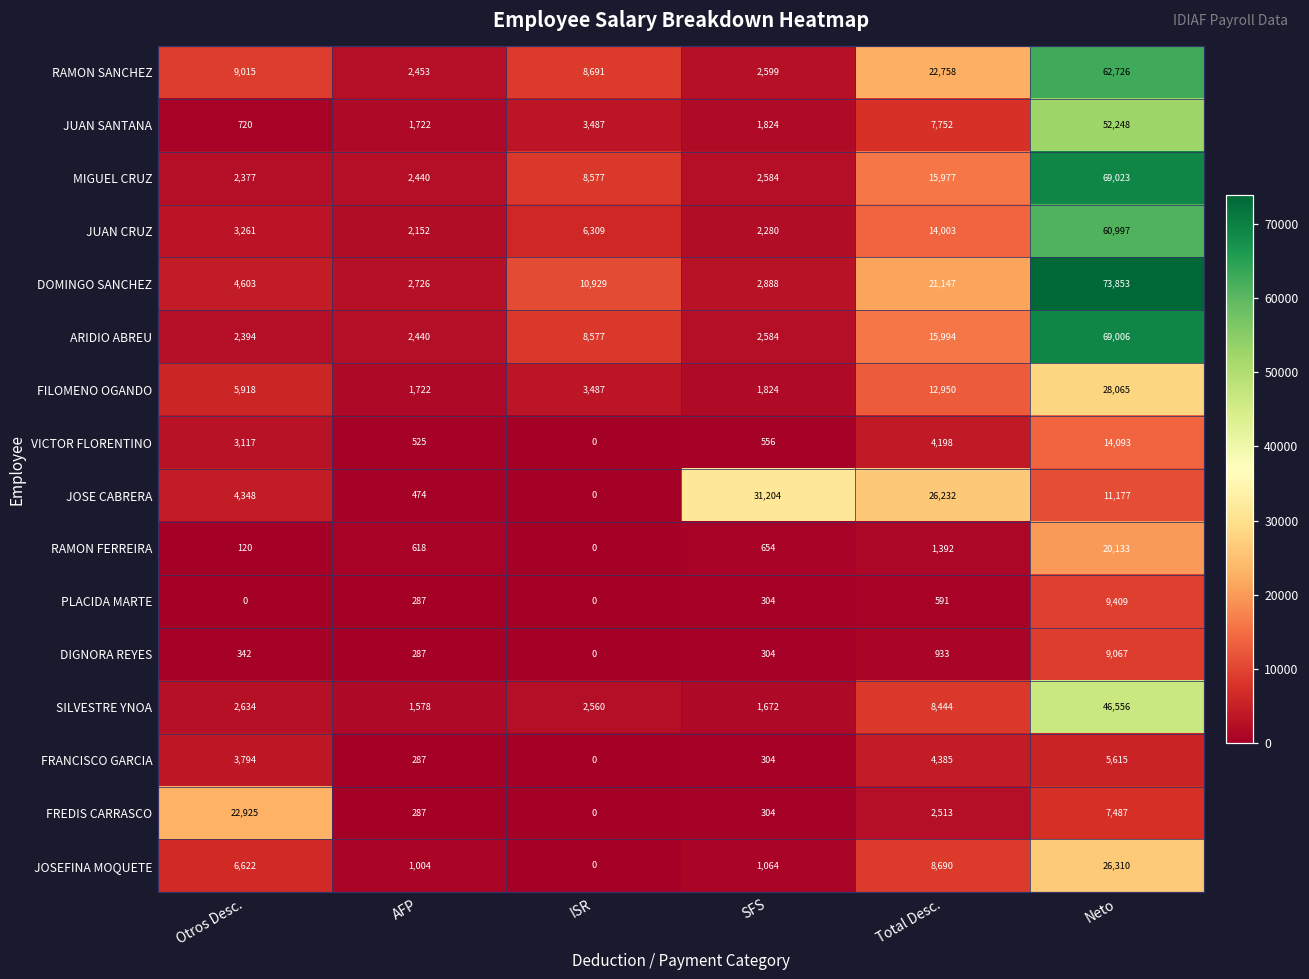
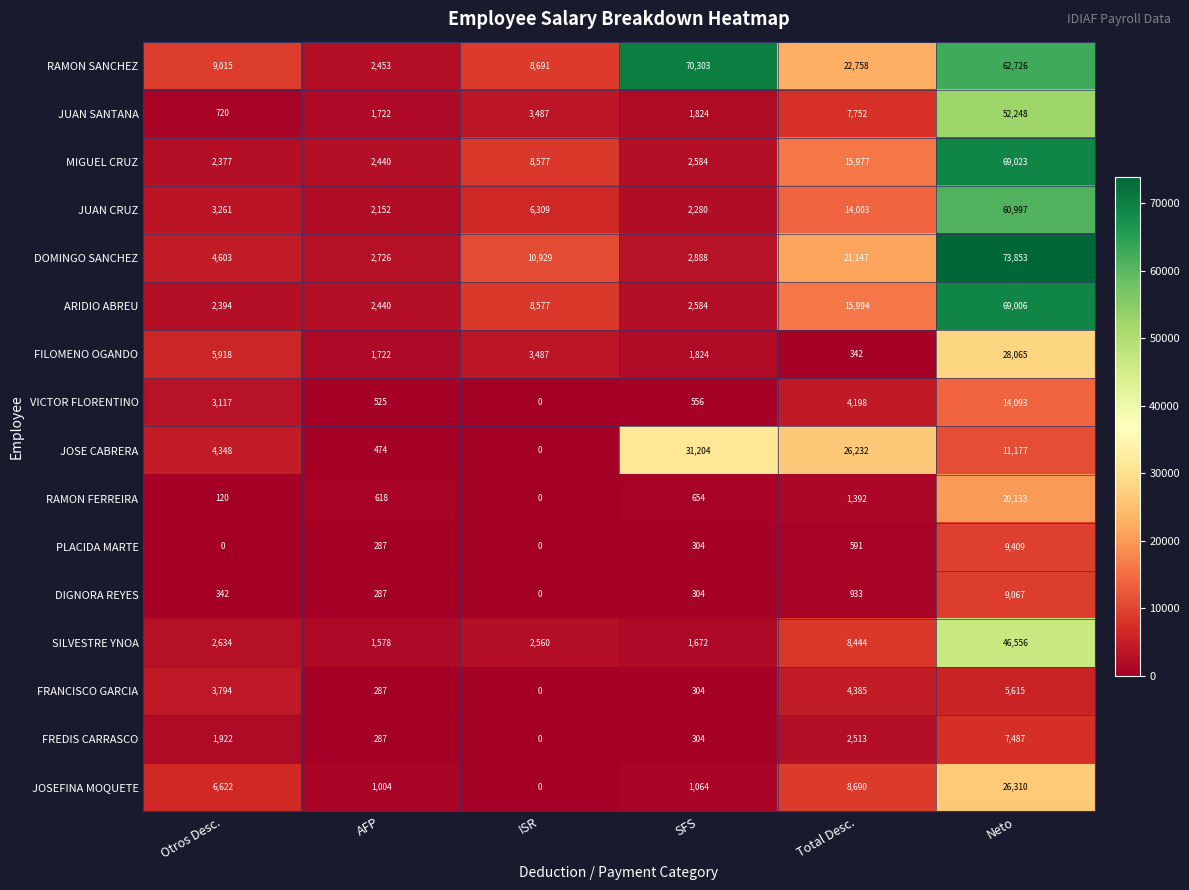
  {
    "RAMON SANCHEZ": {
      "Otros Desc.": "9,015",
      "AFP": "2,453",
      "ISR": "8,691",
-     "SFS": "2,599",
+     "SFS": "70,303",
      "Total Desc.": "22,758",
      "Neto": "62,726"
    },
    "JUAN SANTANA": {
      "Otros Desc.": "720",
      "AFP": "1,722",
      "ISR": "3,487",
      "SFS": "1,824",
      "Total Desc.": "7,752",
      "Neto": "52,248"
    },
    "MIGUEL CRUZ": {
      "Otros Desc.": "2,377",
      "AFP": "2,440",
      "ISR": "8,577",
      "SFS": "2,584",
      "Total Desc.": "15,977",
      "Neto": "69,023"
    },
    "JUAN CRUZ": {
      "Otros Desc.": "3,261",
      "AFP": "2,152",
      "ISR": "6,309",
      "SFS": "2,280",
      "Total Desc.": "14,003",
      "Neto": "60,997"
    },
    "DOMINGO SANCHEZ": {
      "Otros Desc.": "4,603",
      "AFP": "2,726",
      "ISR": "10,929",
      "SFS": "2,888",
      "Total Desc.": "21,147",
      "Neto": "73,853"
    },
    "ARIDIO ABREU": {
      "Otros Desc.": "2,394",
      "AFP": "2,440",
      "ISR": "8,577",
      "SFS": "2,584",
      "Total Desc.": "15,994",
      "Neto": "69,006"
    },
    "FILOMENO OGANDO": {
      "Otros Desc.": "5,918",
      "AFP": "1,722",
      "ISR": "3,487",
      "SFS": "1,824",
-     "Total Desc.": "12,950",
+     "Total Desc.": "342",
      "Neto": "28,065"
    },
    "VICTOR FLORENTINO": {
      "Otros Desc.": "3,117",
      "AFP": "525",
      "ISR": "0",
      "SFS": "556",
      "Total Desc.": "4,198",
      "Neto": "14,093"
    },
    "JOSE CABRERA": {
      "Otros Desc.": "4,348",
      "AFP": "474",
      "ISR": "0",
      "SFS": "31,204",
      "Total Desc.": "26,232",
      "Neto": "11,177"
    },
    "RAMON FERREIRA": {
      "Otros Desc.": "120",
      "AFP": "618",
      "ISR": "0",
      "SFS": "654",
      "Total Desc.": "1,392",
      "Neto": "20,133"
    },
    "PLACIDA MARTE": {
      "Otros Desc.": "0",
      "AFP": "287",
      "ISR": "0",
      "SFS": "304",
      "Total Desc.": "591",
      "Neto": "9,409"
    },
    "DIGNORA REYES": {
      "Otros Desc.": "342",
      "AFP": "287",
      "ISR": "0",
      "SFS": "304",
      "Total Desc.": "933",
      "Neto": "9,067"
    },
    "SILVESTRE YNOA": {
      "Otros Desc.": "2,634",
      "AFP": "1,578",
      "ISR": "2,560",
      "SFS": "1,672",
      "Total Desc.": "8,444",
      "Neto": "46,556"
    },
    "FRANCISCO GARCIA": {
      "Otros Desc.": "3,794",
      "AFP": "287",
      "ISR": "0",
      "SFS": "304",
      "Total Desc.": "4,385",
      "Neto": "5,615"
    },
    "FREDIS CARRASCO": {
-     "Otros Desc.": "22,925",
+     "Otros Desc.": "1,922",
      "AFP": "287",
      "ISR": "0",
      "SFS": "304",
      "Total Desc.": "2,513",
      "Neto": "7,487"
    },
    "JOSEFINA MOQUETE": {
      "Otros Desc.": "6,622",
      "AFP": "1,004",
      "ISR": "0",
      "SFS": "1,064",
      "Total Desc.": "8,690",
      "Neto": "26,310"
    }
  }
